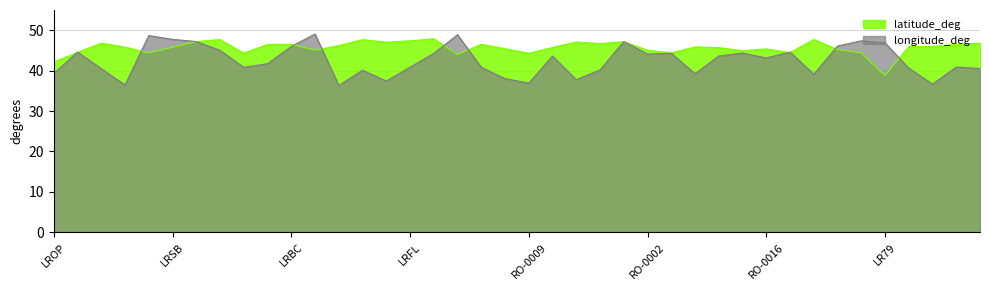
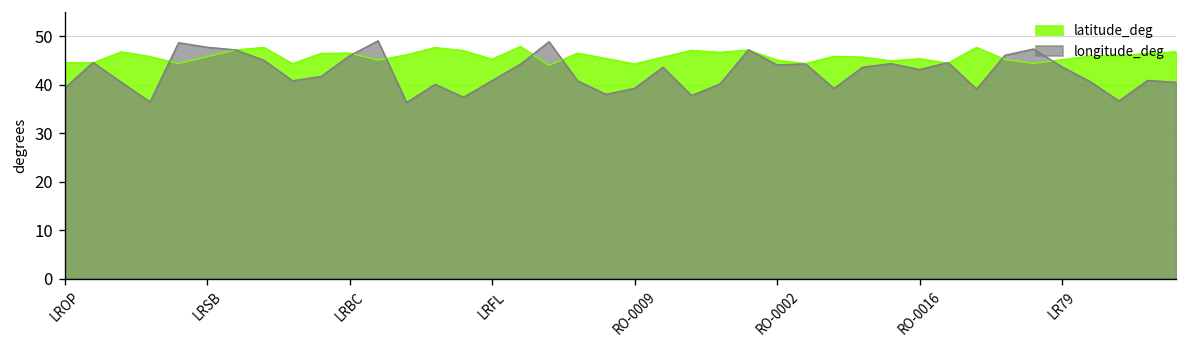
  {
    "latitude_deg": {
-     "LROP": 42,
+     "LROP": 45,
      "LRSB": 46,
-     "LRFL": 47,
+     "LRFL": 45,
      "RO-0009": 44,
      "RO-0002": 45,
      "RO-0016": 45,
-     "LR79": 39
+     "LR79": 45
    },
    "longitude_deg": {
      "LROP": 39,
      "LRSB": 48,
      "LRFL": 41,
-     "RO-0009": 37,
+     "RO-0009": 39,
      "RO-0002": 44,
      "RO-0016": 43,
-     "LR79": 47
+     "LR79": 44
    }
  }
